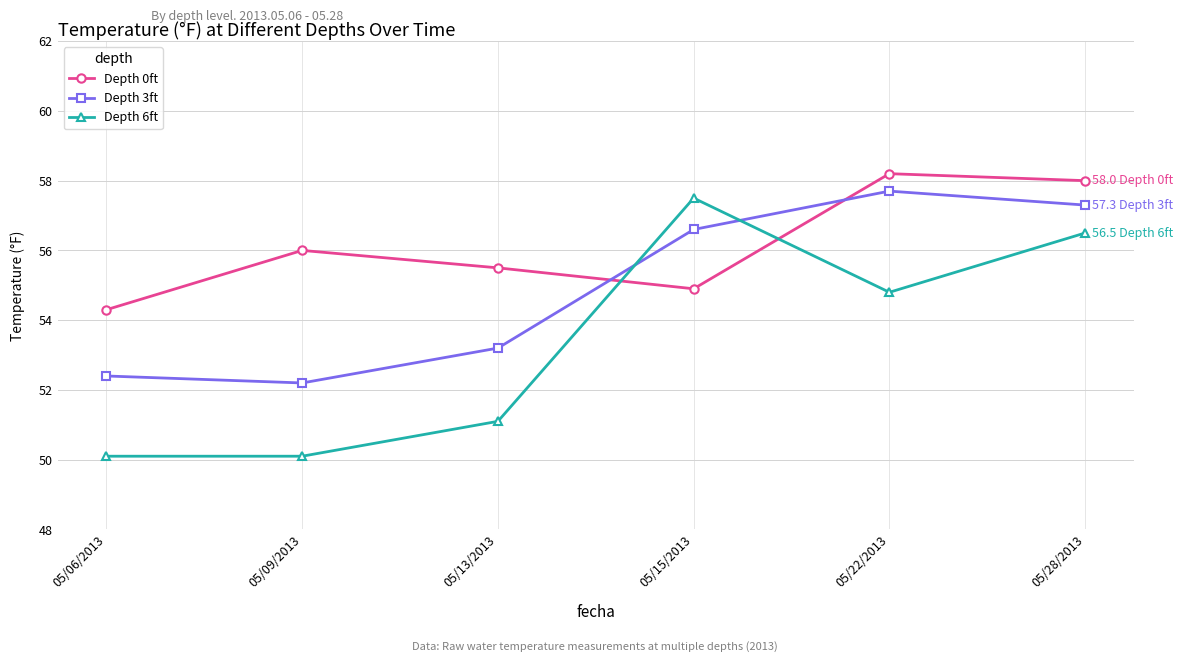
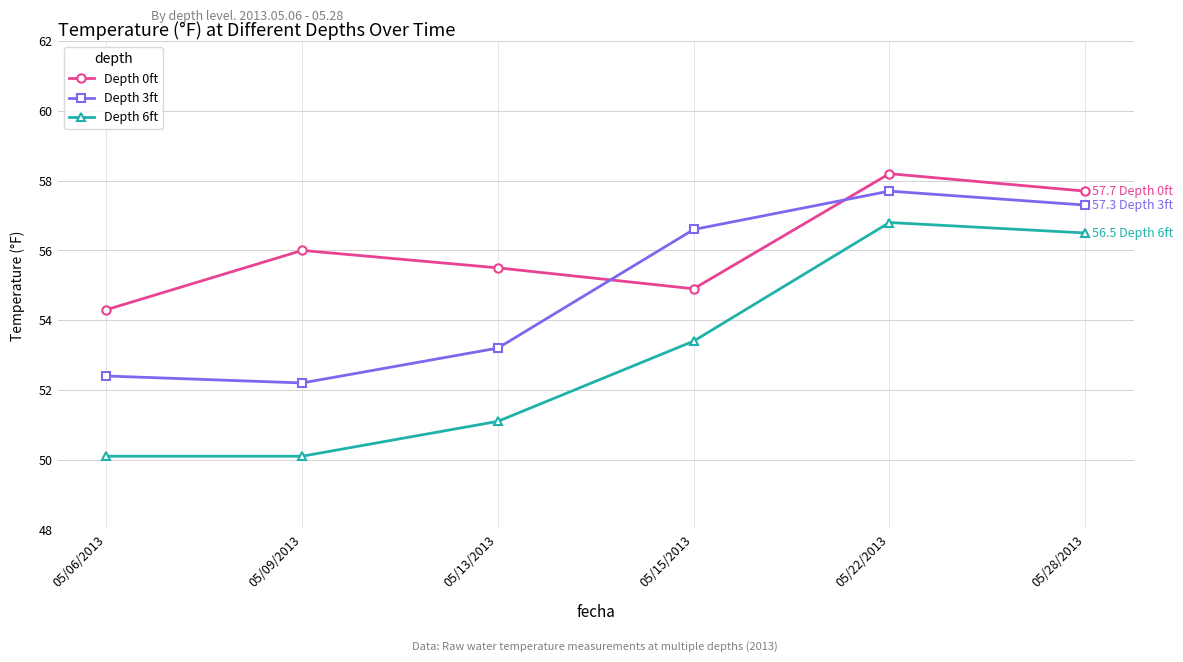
  {
    "Depth 0ft": {
-     "05/28/2013": 58.0
+     "05/28/2013": 57.7
    },
    "Depth 3ft": {
      "05/28/2013": 57.3
    },
    "Depth 6ft": {
      "05/06/2013": 50.1,
      "05/09/2013": 50.1,
      "05/13/2013": 51.1,
-     "05/15/2013": 57.5,
-     "05/22/2013": 54.8
+     "05/15/2013": 53.4,
+     "05/22/2013": 56.8
    }
  }
